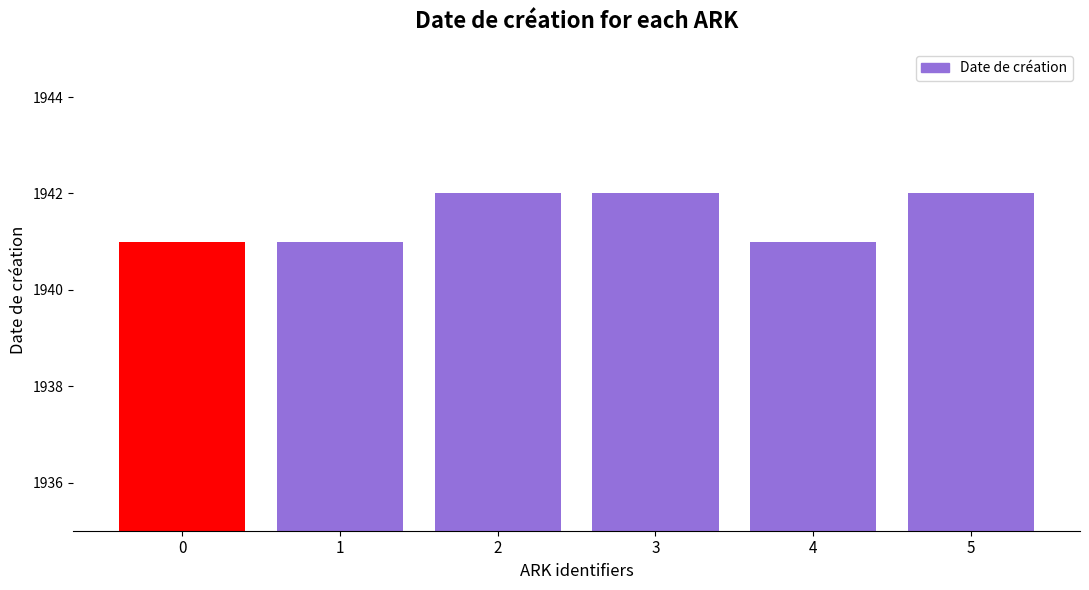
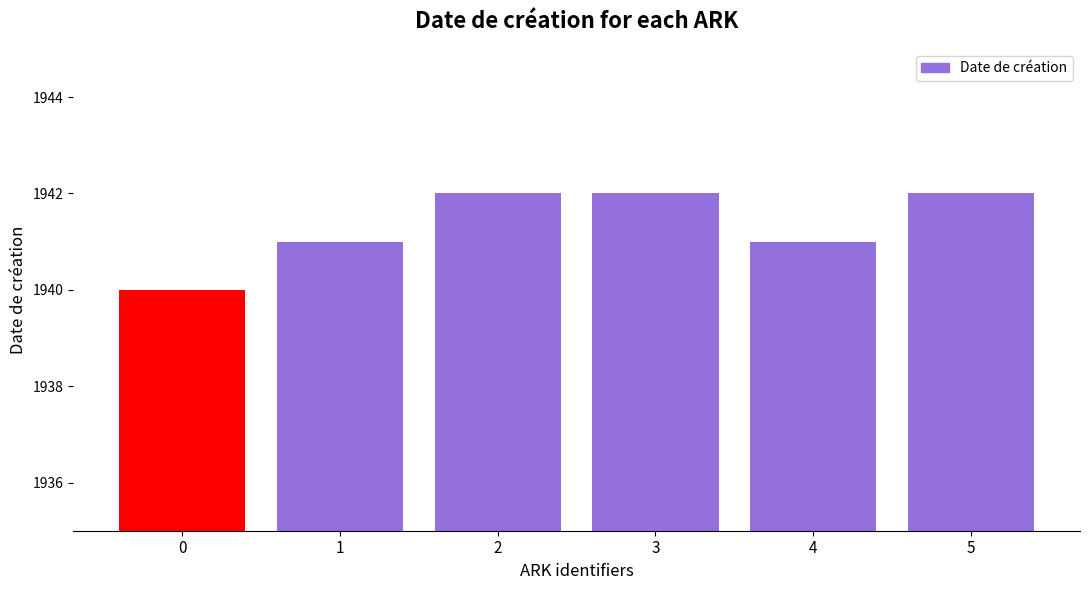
  {
-   "0": 1941,
+   "0": 1940,
    "1": 1941,
    "2": 1942,
    "3": 1942,
    "4": 1941,
    "5": 1942
  }
